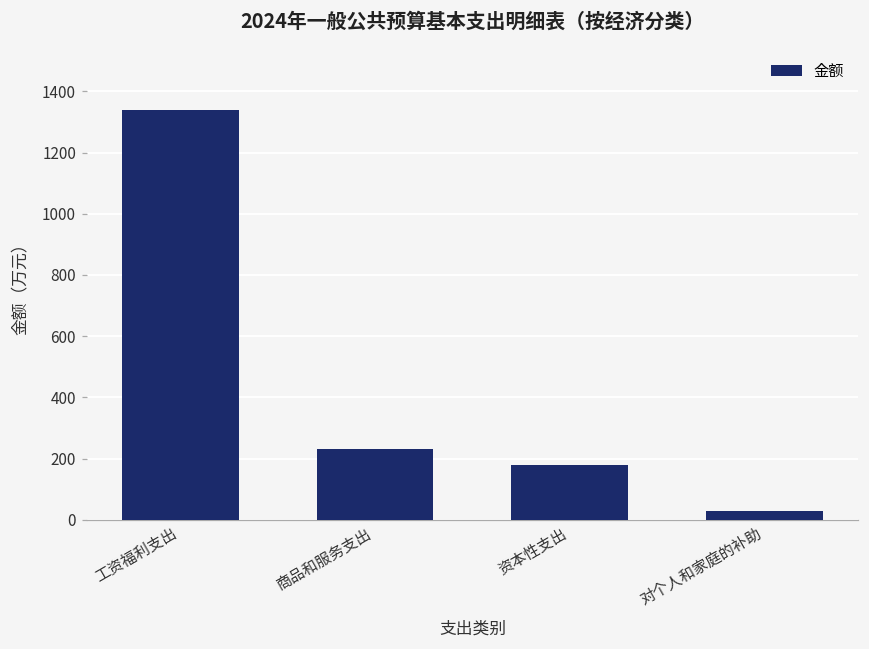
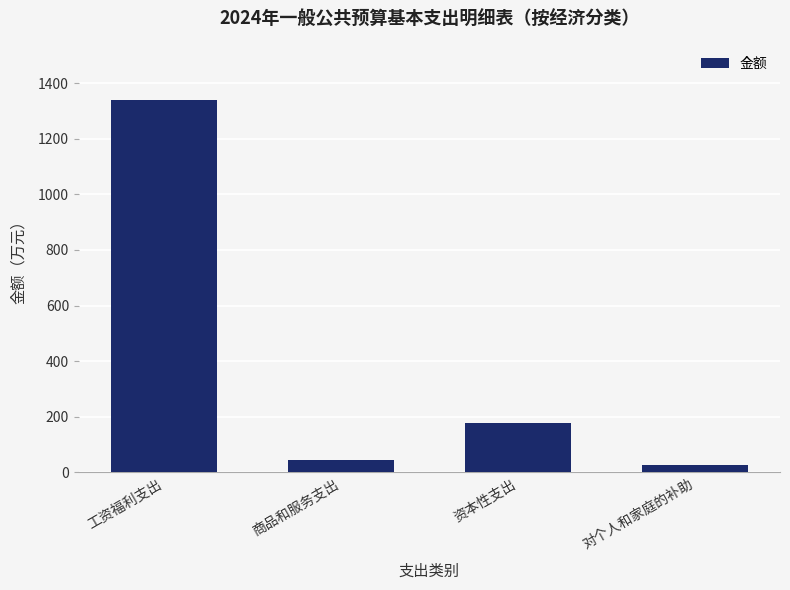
  {
    "工资福利支出": 1340,
-   "商品和服务支出": 230,
+   "商品和服务支出": 50,
    "资本性支出": 180,
    "对个人和家庭的补助": 30
  }
